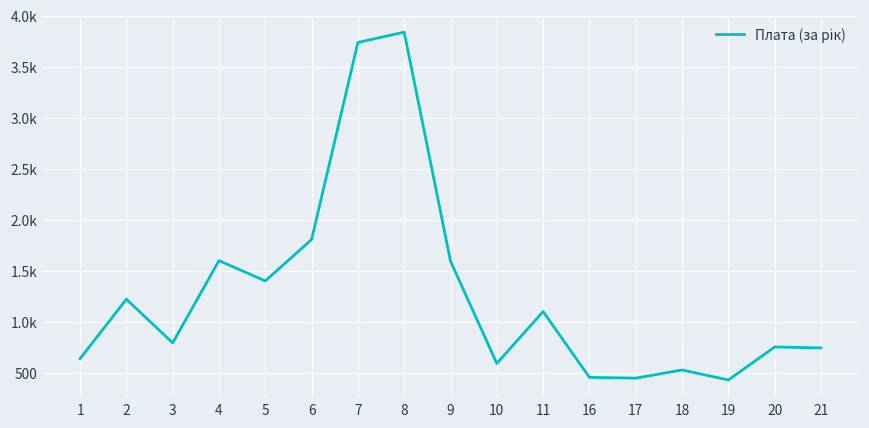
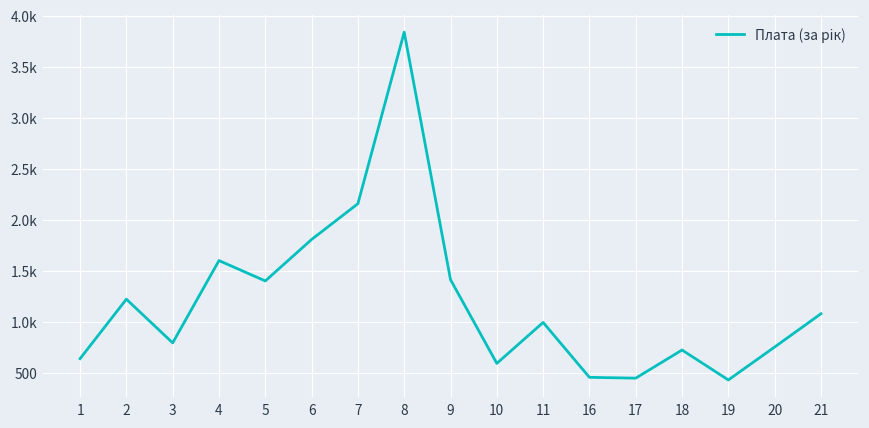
  {
    "1": 600,
    "2": 1200,
    "3": 800,
    "4": 1600,
    "5": 1400,
    "6": 1800,
-   "7": 3700,
+   "7": 2200,
    "8": 3800,
-   "9": 1600,
+   "9": 1400,
    "10": 600,
-   "11": 1100,
+   "11": 1000,
    "16": 500,
    "17": 400,
-   "18": 500,
+   "18": 700,
    "19": 400,
    "20": 800,
-   "21": 700
+   "21": 1100
  }
